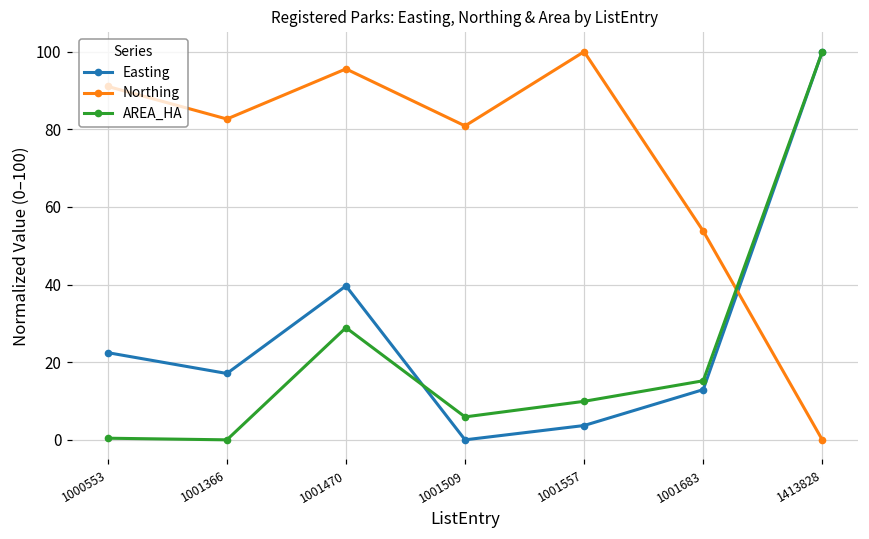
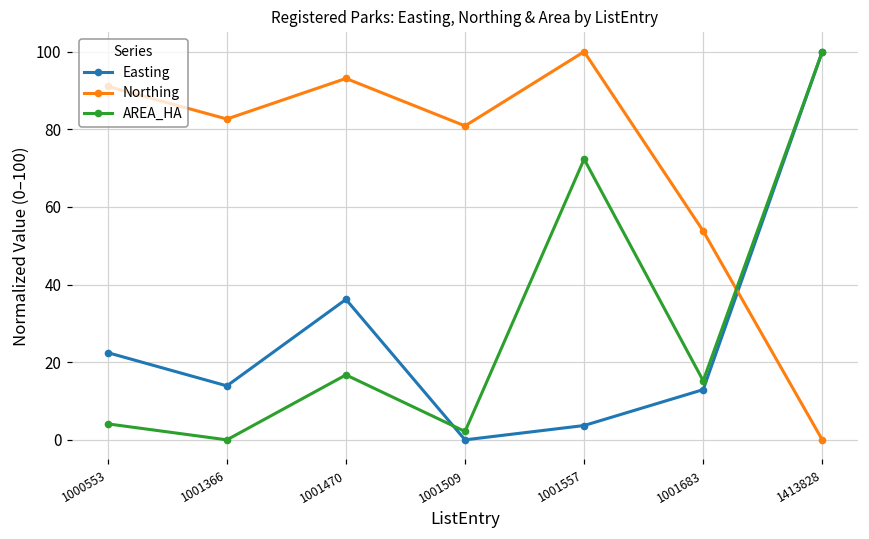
  {
    "Easting": {
      "1000553": 22,
-     "1001366": 17,
-     "1001470": 40,
+     "1001366": 14,
+     "1001470": 36,
      "1001509": 0,
      "1001557": 4,
      "1001683": 13
    },
    "Northing": {
      "1001366": 83,
-     "1001470": 96,
+     "1001470": 93,
      "1001509": 81,
      "1001557": 100,
      "1001683": 54,
      "1413828": 0
    },
    "AREA_HA": {
-     "1000553": 0,
+     "1000553": 4,
      "1001366": 0,
-     "1001470": 29,
-     "1001509": 6,
-     "1001557": 10,
+     "1001470": 17,
+     "1001509": 2,
+     "1001557": 72,
      "1001683": 15
    }
  }
